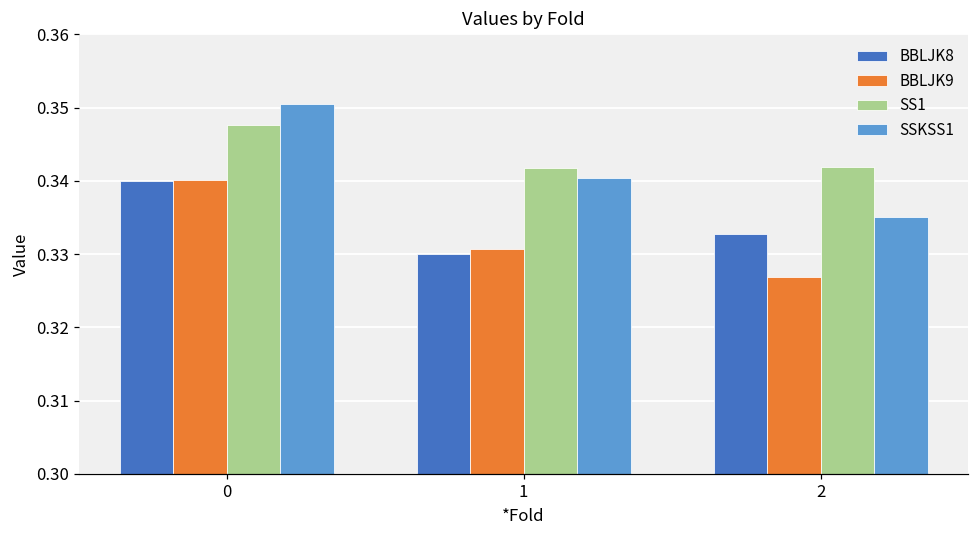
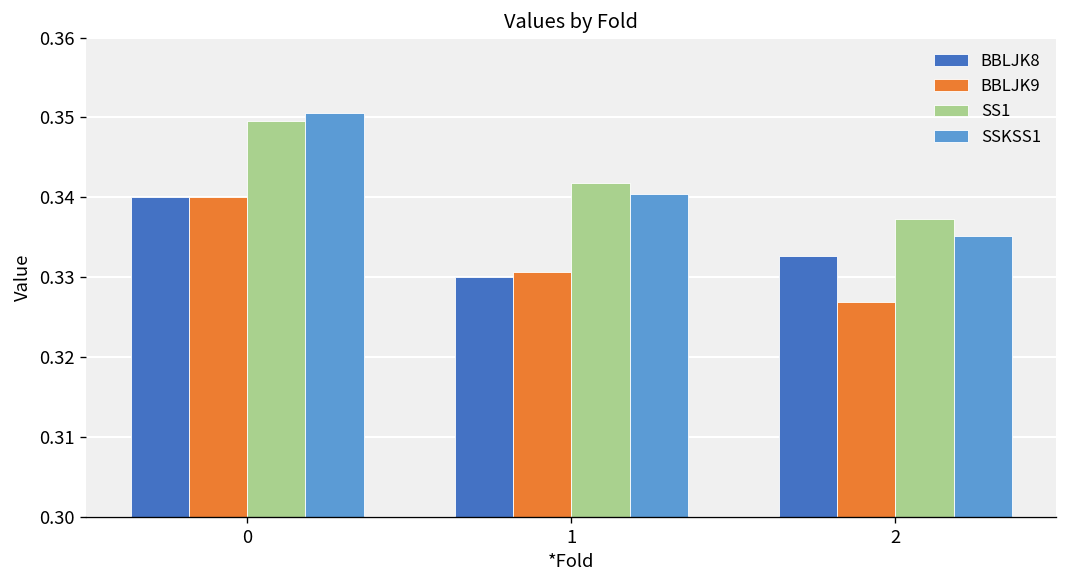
  {
    "BBLJK9": {
      "0": 0.340,
      "1": 0.331,
      "2": 0.327
    },
    "SS1": {
-     "0": 0.348,
+     "0": 0.350,
      "1": 0.342,
-     "2": 0.342
+     "2": 0.337
    }
  }
